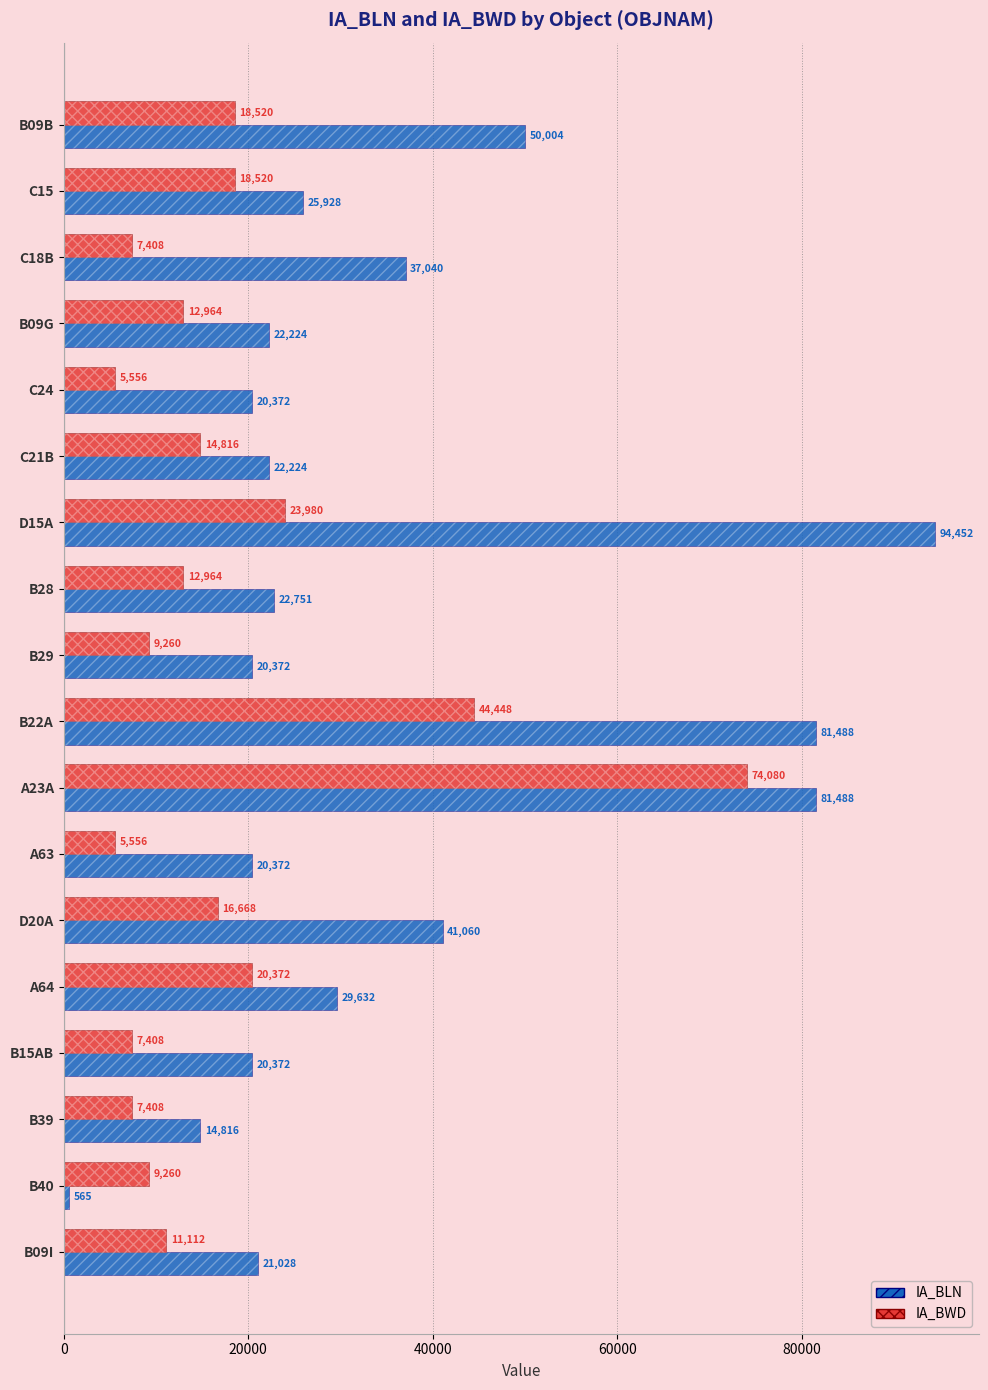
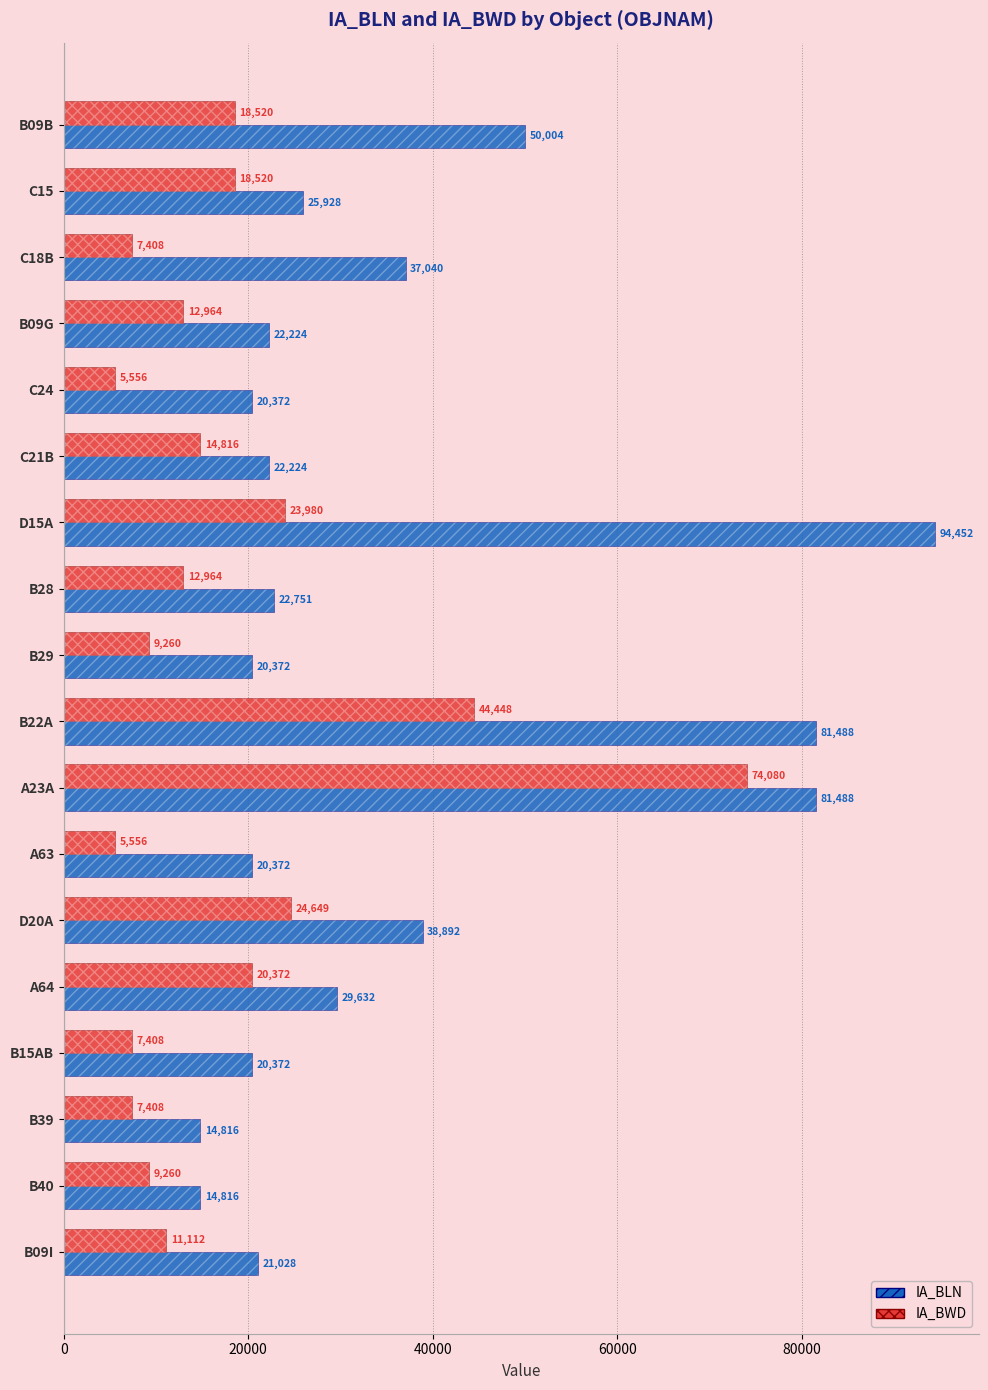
  {
    "IA_BLN": {
      "B09B": "50,004",
      "C15": "25,928",
      "C18B": "37,040",
      "B09G": "22,224",
      "C24": "20,372",
      "C21B": "22,224",
      "D15A": "94,452",
      "B28": "22,751",
      "B29": "20,372",
      "B22A": "81,488",
      "A23A": "81,488",
      "A63": "20,372",
-     "D20A": "41,060",
+     "D20A": "38,892",
      "A64": "29,632",
      "B15AB": "20,372",
      "B39": "14,816",
-     "B40": "565",
+     "B40": "14,816",
      "B09I": "21,028"
    },
    "IA_BWD": {
      "B09B": "18,520",
      "C15": "18,520",
      "C18B": "7,408",
      "B09G": "12,964",
      "C24": "5,556",
      "C21B": "14,816",
      "D15A": "23,980",
      "B28": "12,964",
      "B29": "9,260",
      "B22A": "44,448",
      "A23A": "74,080",
      "A63": "5,556",
-     "D20A": "16,668",
+     "D20A": "24,649",
      "A64": "20,372",
      "B15AB": "7,408",
      "B39": "7,408",
      "B40": "9,260",
      "B09I": "11,112"
    }
  }
